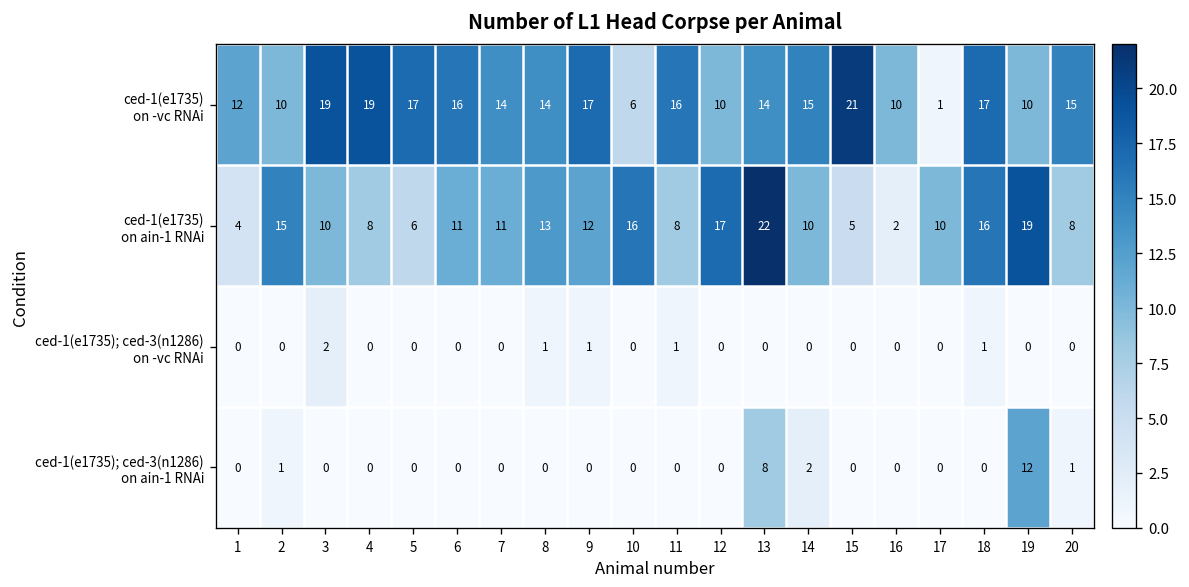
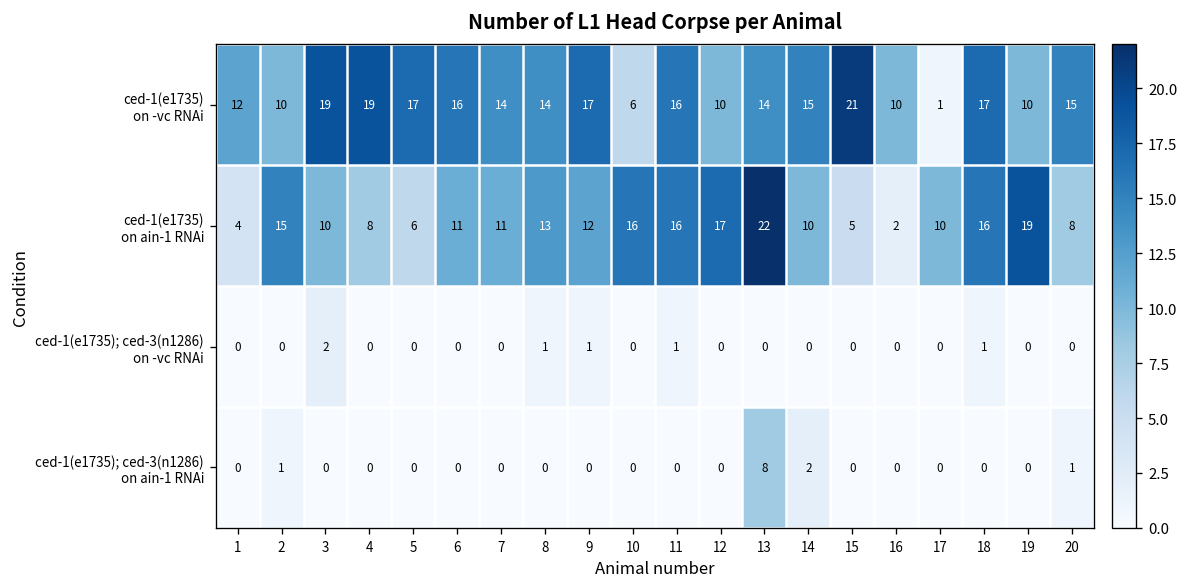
  {
    "ced-1(e1735) on -vc RNAi": {
      "1": 12,
      "2": 10,
      "3": 19,
      "4": 19,
      "5": 17,
      "6": 16,
      "7": 14,
      "8": 14,
      "9": 17,
      "10": 6,
      "11": 16,
      "12": 10,
      "13": 14,
      "14": 15,
      "15": 21,
      "16": 10,
      "17": 1,
      "18": 17,
      "19": 10,
      "20": 15
    },
    "ced-1(e1735) on ain-1 RNAi": {
      "1": 4,
      "2": 15,
      "3": 10,
      "4": 8,
      "5": 6,
      "6": 11,
      "7": 11,
      "8": 13,
      "9": 12,
      "10": 16,
-     "11": 8,
+     "11": 16,
      "12": 17,
      "13": 22,
      "14": 10,
      "15": 5,
      "16": 2,
      "17": 10,
      "18": 16,
      "19": 19,
      "20": 8
    },
    "ced-1(e1735); ced-3(n1286) on -vc RNAi": {
      "1": 0,
      "2": 0,
      "3": 2,
      "4": 0,
      "5": 0,
      "6": 0,
      "7": 0,
      "8": 1,
      "9": 1,
      "10": 0,
      "11": 1,
      "12": 0,
      "13": 0,
      "14": 0,
      "15": 0,
      "16": 0,
      "17": 0,
      "18": 1,
      "19": 0,
      "20": 0
    },
    "ced-1(e1735); ced-3(n1286) on ain-1 RNAi": {
      "1": 0,
      "2": 1,
      "3": 0,
      "4": 0,
      "5": 0,
      "6": 0,
      "7": 0,
      "8": 0,
      "9": 0,
      "10": 0,
      "11": 0,
      "12": 0,
      "13": 8,
      "14": 2,
      "15": 0,
      "16": 0,
      "17": 0,
      "18": 0,
-     "19": 12,
+     "19": 0,
      "20": 1
    }
  }
